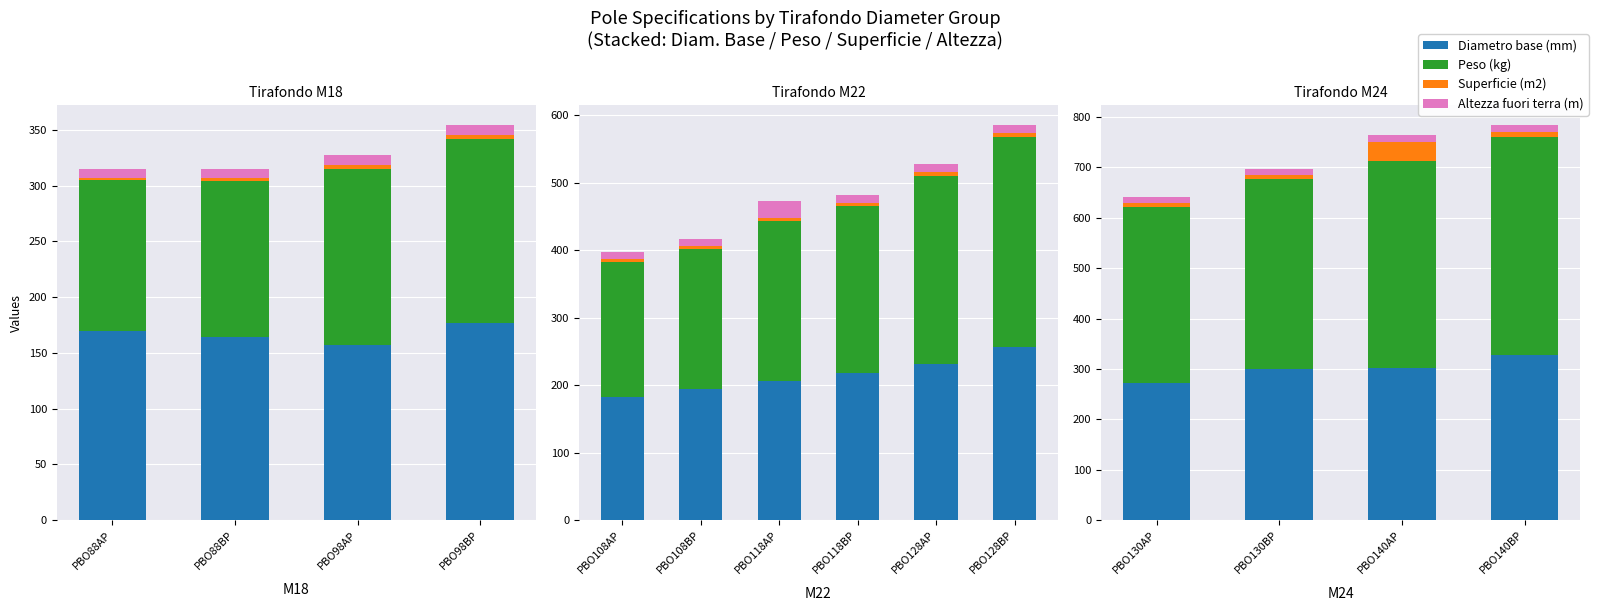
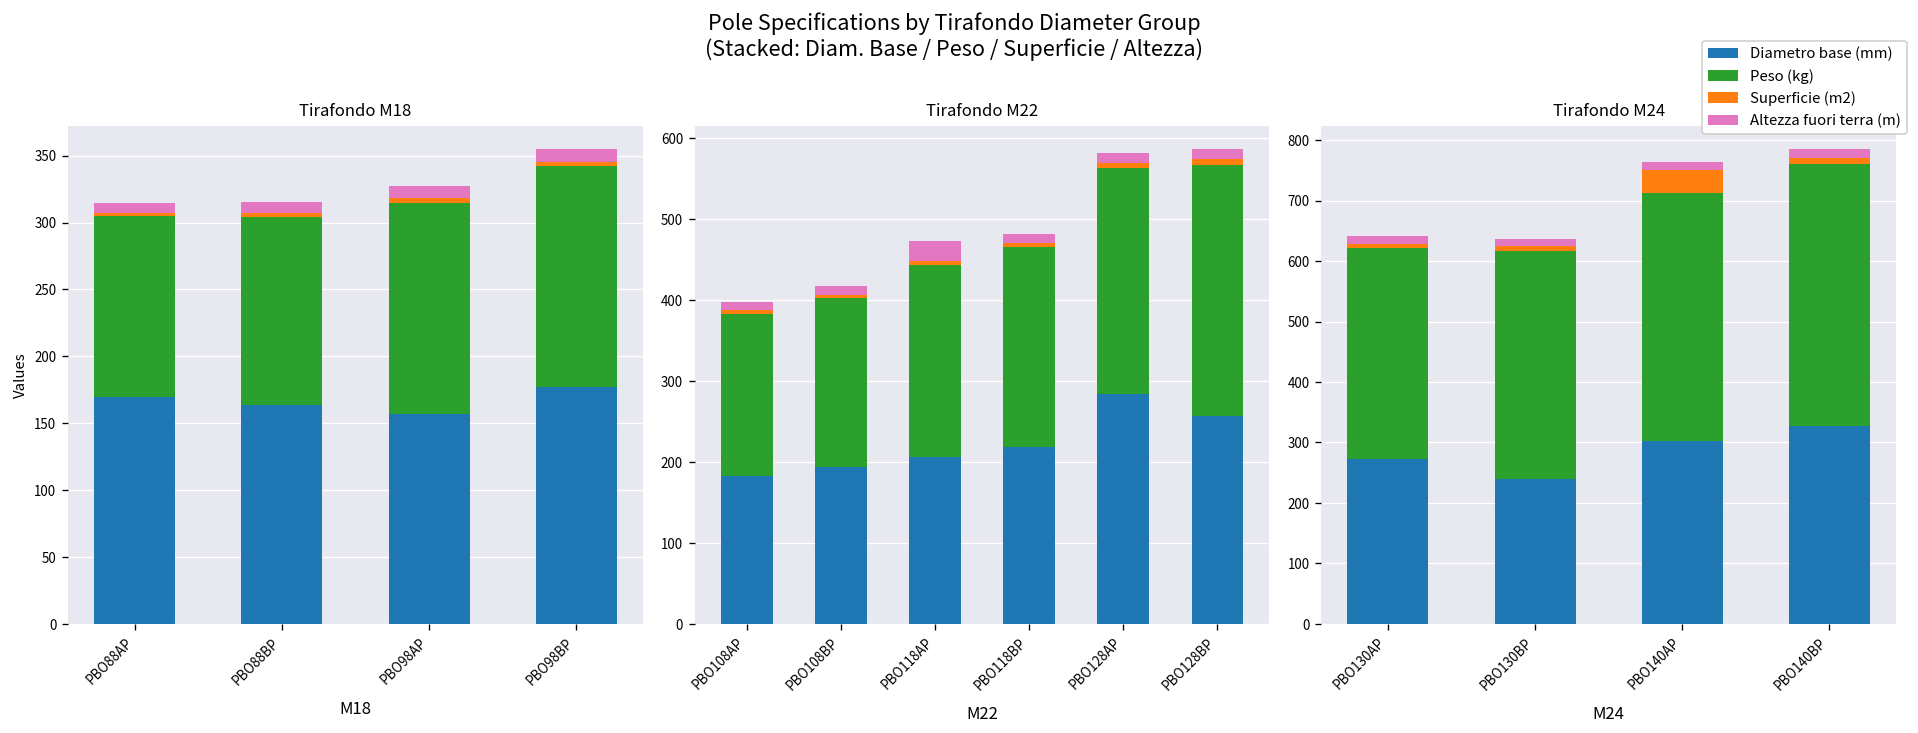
  {
    "Tirafondo M18": {
      "Diametro base (mm)": {
        "PBO88AP": 170,
        "PBO88BP": 164,
        "PBO98AP": 157,
        "PBO98BP": 177
      },
      "Peso (kg)": {
        "PBO88AP": 135,
        "PBO88BP": 140,
        "PBO98AP": 158,
        "PBO98BP": 165
      },
      "Superficie (m2)": {
        "PBO88BP": 3,
        "PBO98AP": 3,
        "PBO98BP": 4
      },
      "Altezza fuori terra (m)": {
        "PBO88AP": 8,
        "PBO88BP": 8,
        "PBO98AP": 9,
        "PBO98BP": 9
      }
    },
    "Tirafondo M22": {
      "Diametro base (mm)": {
        "PBO108AP": 180,
        "PBO108BP": 190,
        "PBO118AP": 210,
        "PBO118BP": 220,
-       "PBO128AP": 230,
+       "PBO128AP": 280,
        "PBO128BP": 260
      },
      "Peso (kg)": {
        "PBO108AP": 200,
        "PBO108BP": 210,
        "PBO118AP": 240,
        "PBO118BP": 250,
        "PBO128AP": 280,
        "PBO128BP": 310
      },
      "Superficie (m2)": {
        "PBO108AP": 0,
        "PBO108BP": 0,
        "PBO118AP": 10,
        "PBO118BP": 10,
        "PBO128AP": 10,
        "PBO128BP": 10
      },
      "Altezza fuori terra (m)": {
        "PBO108AP": 10,
        "PBO108BP": 10,
        "PBO118AP": 30,
        "PBO118BP": 10,
        "PBO128AP": 10,
        "PBO128BP": 10
      }
    },
    "Tirafondo M24": {
      "Diametro base (mm)": {
        "PBO130AP": 270,
-       "PBO130BP": 300,
+       "PBO130BP": 240,
        "PBO140AP": 300,
        "PBO140BP": 330
      },
      "Peso (kg)": {
        "PBO130AP": 350,
        "PBO130BP": 380,
        "PBO140AP": 410,
        "PBO140BP": 430
      },
      "Superficie (m2)": {
        "PBO130AP": 10,
        "PBO130BP": 10,
        "PBO140AP": 40,
        "PBO140BP": 10
      },
      "Altezza fuori terra (m)": {
        "PBO130AP": 10,
        "PBO130BP": 10,
        "PBO140AP": 10,
        "PBO140BP": 10
      }
    }
  }
